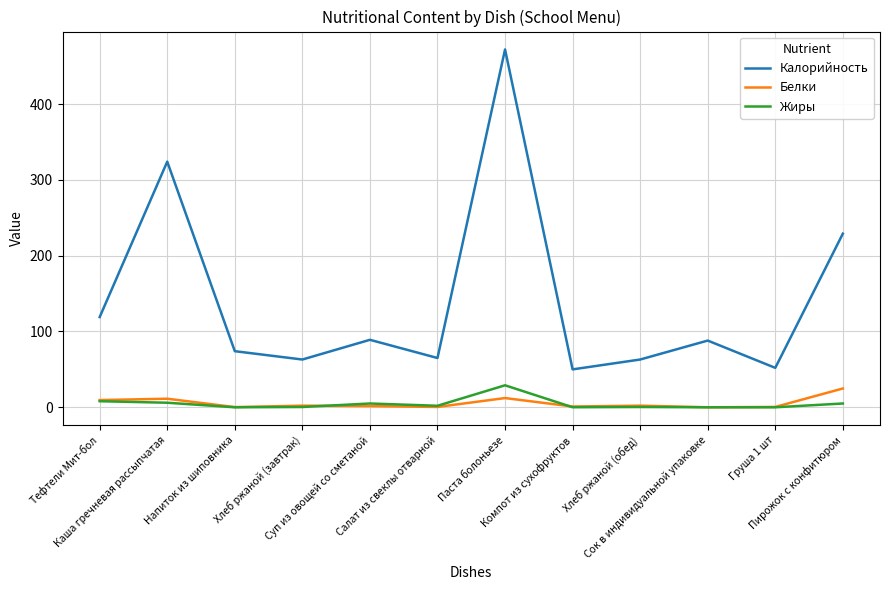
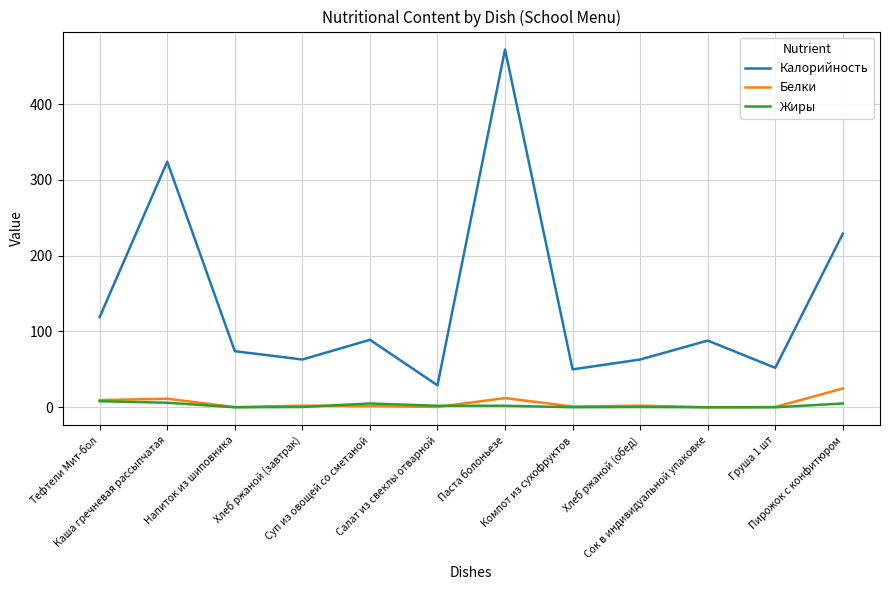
  {
    "Калорийность": {
      "Тефтели Мит-бол": 120,
      "Каша гречневая рассыпчатая": 320,
      "Напиток из шиповника": 70,
      "Хлеб ржаной (завтрак)": 60,
      "Суп из овощей со сметаной": 90,
-     "Салат из свеклы отварной": 70,
+     "Салат из свеклы отварной": 30,
      "Паста болоньезе": 470,
      "Компот из сухофруктов": 50,
      "Хлеб ржаной (обед)": 60,
      "Сок в индивидуальной упаковке": 90,
      "Груша 1 шт": 50,
      "Пирожок с конфитюром": 230
    },
    "Белки": {
      "Каша гречневая рассыпчатая": 10,
      "Суп из овощей со сметаной": 0,
      "Паста болоньезе": 10,
      "Пирожок с конфитюром": 20
    },
    "Жиры": {
      "Каша гречневая рассыпчатая": 10,
      "Суп из овощей со сметаной": 10,
-     "Паста болоньезе": 30,
+     "Паста болоньезе": 0,
      "Пирожок с конфитюром": 10
    }
  }
